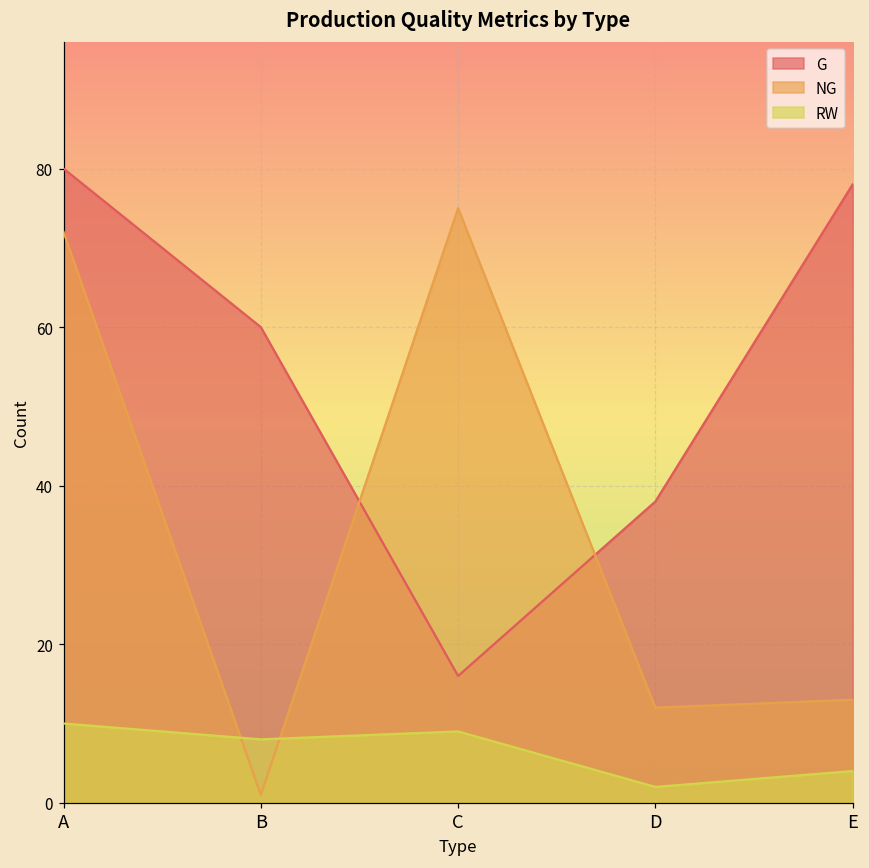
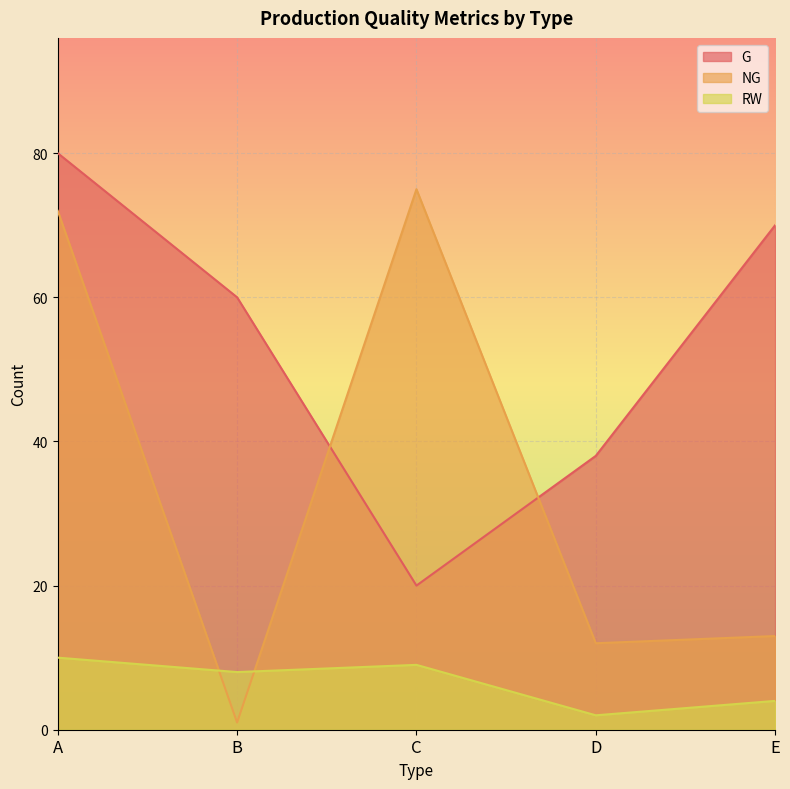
  {
    "G": {
      "A": 80,
      "B": 60,
-     "C": 16,
+     "C": 20,
      "D": 38,
-     "E": 78
+     "E": 70
    }
  }
